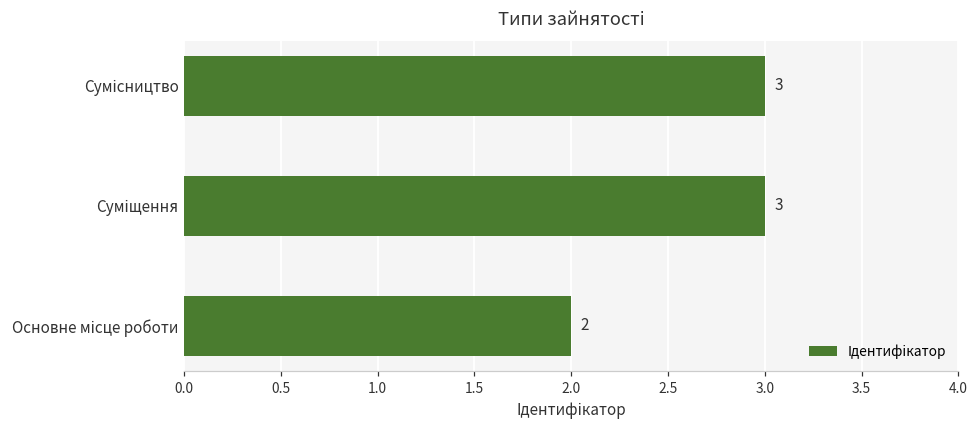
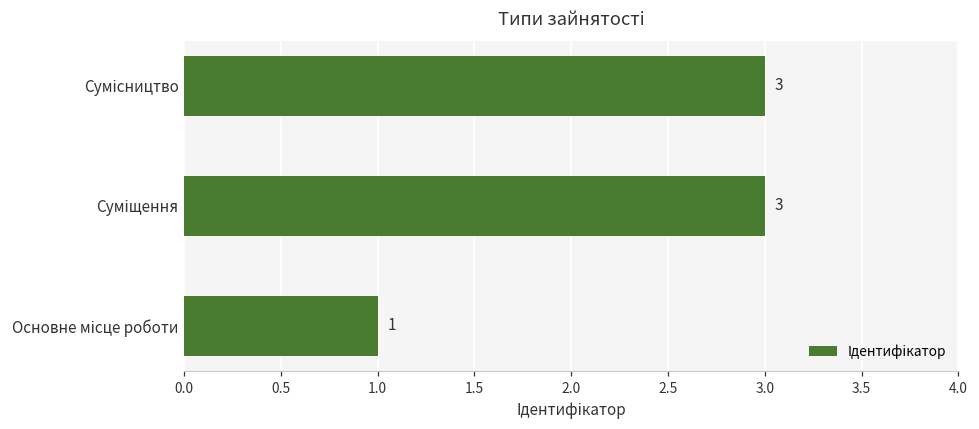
  {
    "Сумісництво": 3,
    "Суміщення": 3,
-   "Основне місце роботи": 2
+   "Основне місце роботи": 1
  }
